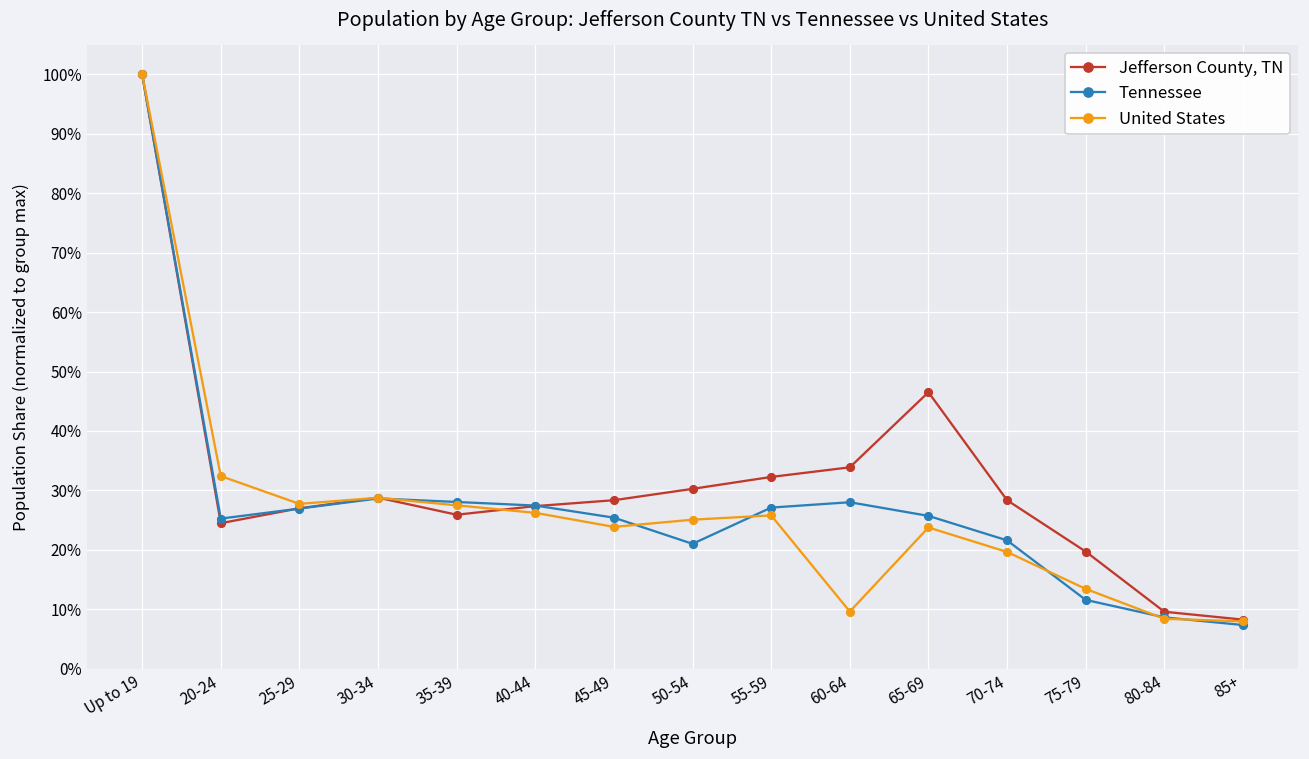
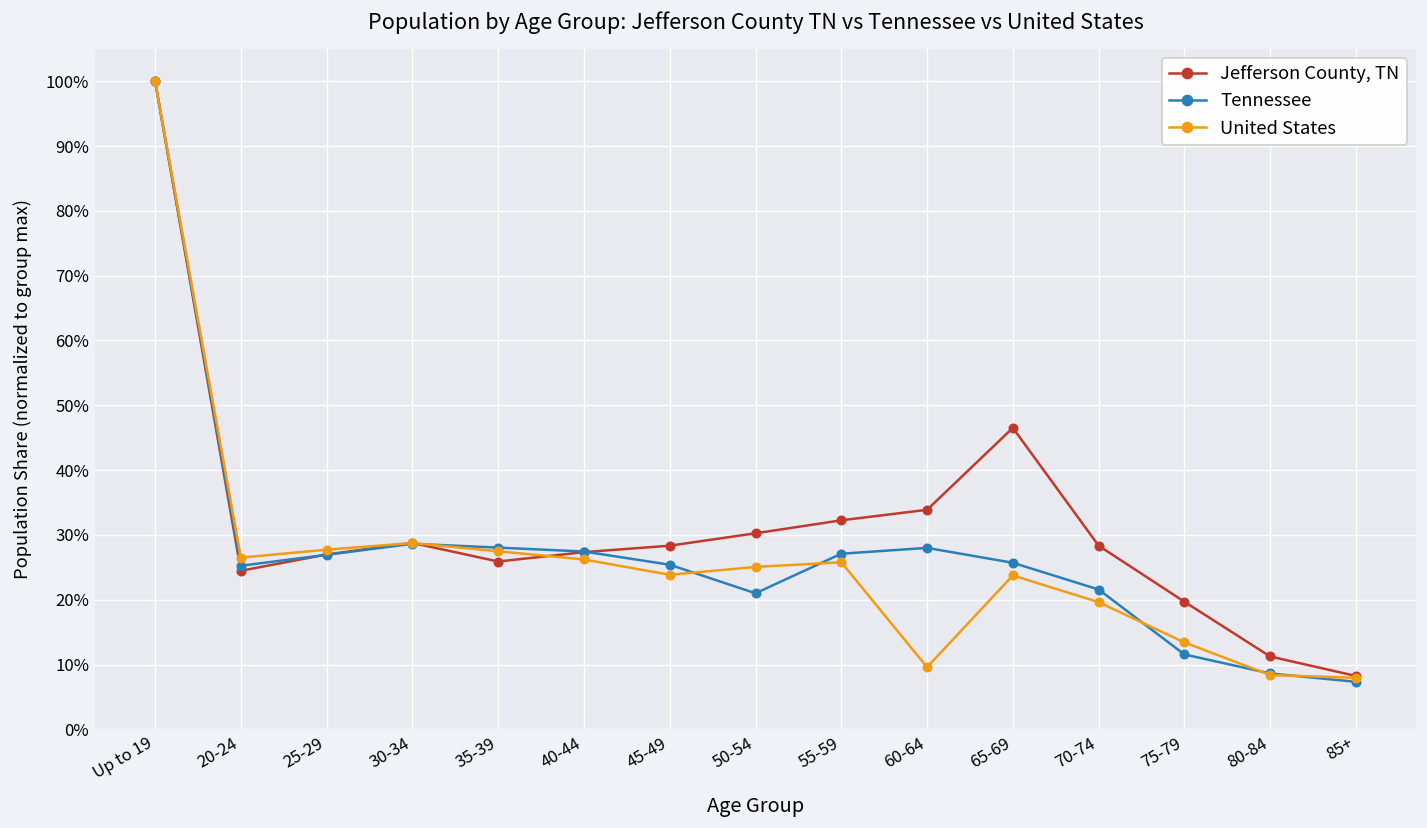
  {
    "Jefferson County, TN": {
      "20-24": "24%",
      "35-39": "26%",
      "45-49": "28%",
      "50-54": "30%",
      "55-59": "32%",
      "60-64": "34%",
      "65-69": "47%",
      "70-74": "28%",
      "75-79": "20%",
-     "80-84": "10%"
+     "80-84": "11%"
    },
    "Tennessee": {
      "20-24": "25%",
      "35-39": "28%",
      "45-49": "25%",
      "50-54": "21%",
      "55-59": "27%",
      "60-64": "28%",
      "65-69": "26%",
      "70-74": "22%",
      "75-79": "12%",
      "85+": "7%"
    },
    "United States": {
-     "20-24": "32%",
+     "20-24": "27%",
      "25-29": "28%",
      "35-39": "27%",
      "40-44": "26%",
      "45-49": "24%",
      "50-54": "25%",
      "55-59": "26%",
      "60-64": "10%",
      "65-69": "24%",
      "70-74": "20%",
      "75-79": "13%"
    }
  }
